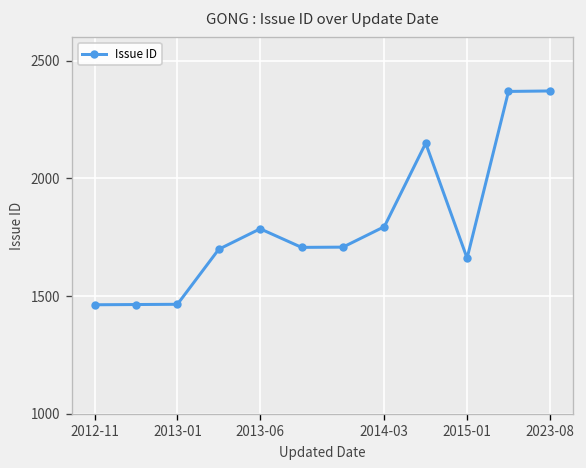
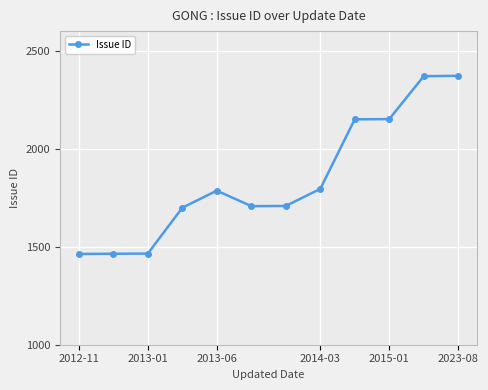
  {
    "2012-11": 1460,
    "2013-01": 1470,
    "2013-06": 1790,
    "2014-03": 1800,
-   "2015-01": 1660,
+   "2015-01": 2150,
    "2023-08": 2370
  }
